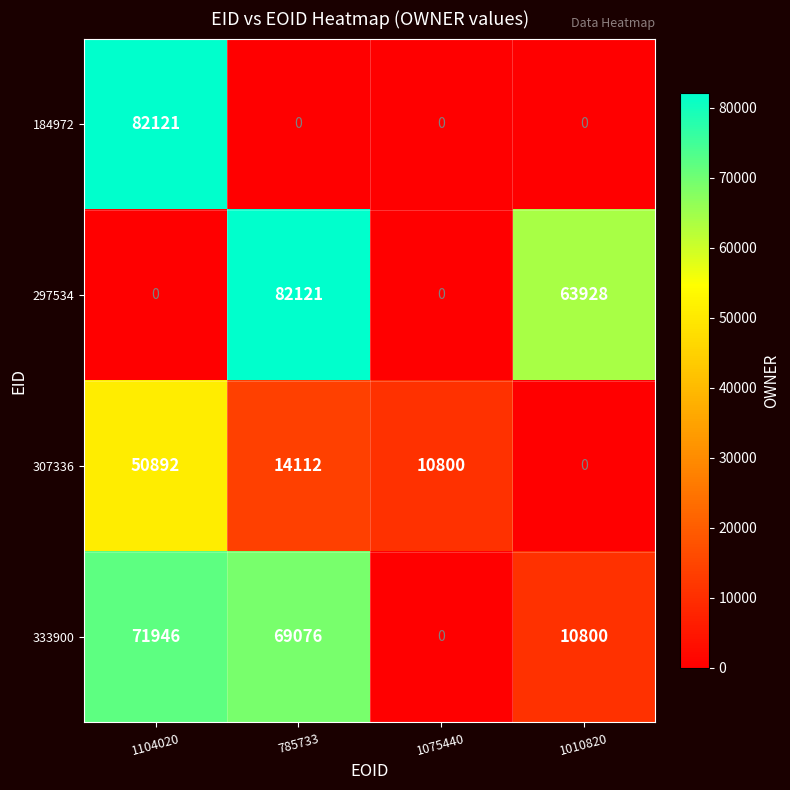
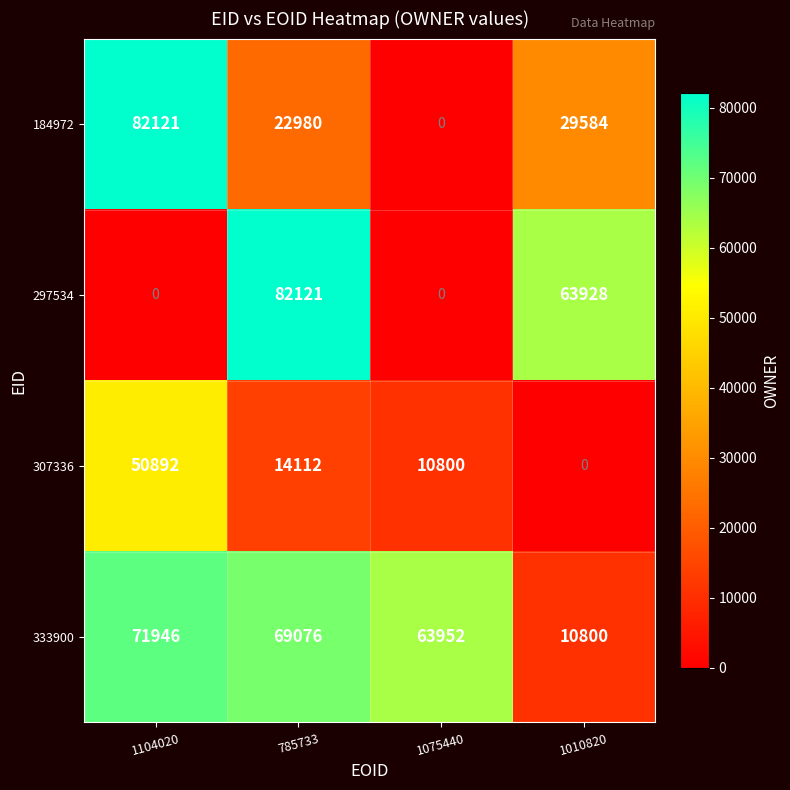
  {
    "184972": {
      "1104020": 82121,
-     "785733": 0,
+     "785733": 22980,
      "1075440": 0,
-     "1010820": 0
+     "1010820": 29584
    },
    "297534": {
      "1104020": 0,
      "785733": 82121,
      "1075440": 0,
      "1010820": 63928
    },
    "307336": {
      "1104020": 50892,
      "785733": 14112,
      "1075440": 10800,
      "1010820": 0
    },
    "333900": {
      "1104020": 71946,
      "785733": 69076,
-     "1075440": 0,
+     "1075440": 63952,
      "1010820": 10800
    }
  }
